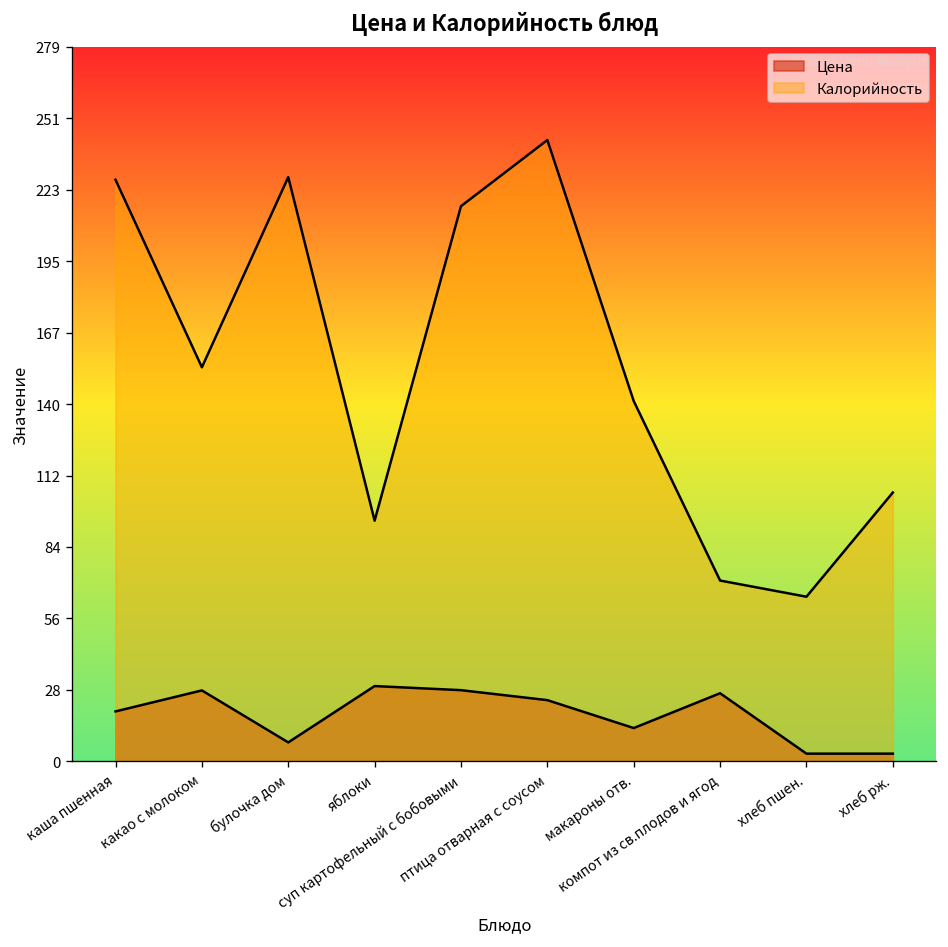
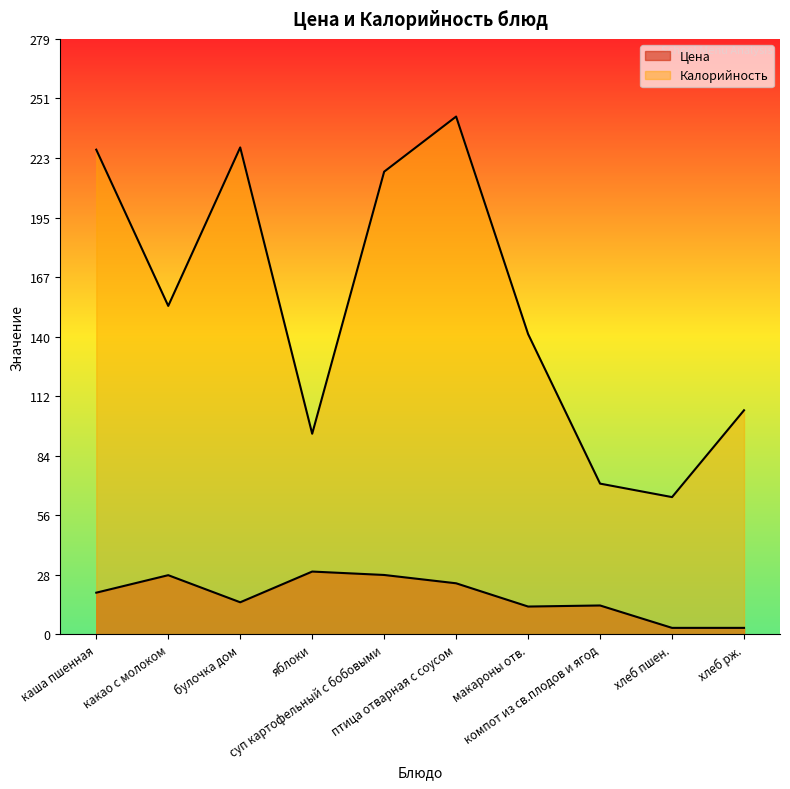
  {
    "Цена": {
      "каша пшенная": 20,
      "какао с молоком": 28,
-     "булочка дом": 7,
+     "булочка дом": 15,
      "яблоки": 29,
      "суп картофельный с бобовыми": 28,
      "птица отварная с соусом": 24,
      "макароны отв.": 13,
-     "компот из св.плодов и ягод": 27,
+     "компот из св.плодов и ягод": 14,
      "хлеб пшен.": 3,
      "хлеб рж.": 3
    },
    "Калорийность": {
      "каша пшенная": 227,
      "какао с молоком": 154,
      "булочка дом": 228,
      "яблоки": 94,
      "суп картофельный с бобовыми": 217,
      "птица отварная с соусом": 243,
      "макароны отв.": 141,
      "компот из св.плодов и ягод": 71,
      "хлеб пшен.": 64,
      "хлеб рж.": 105
    }
  }
